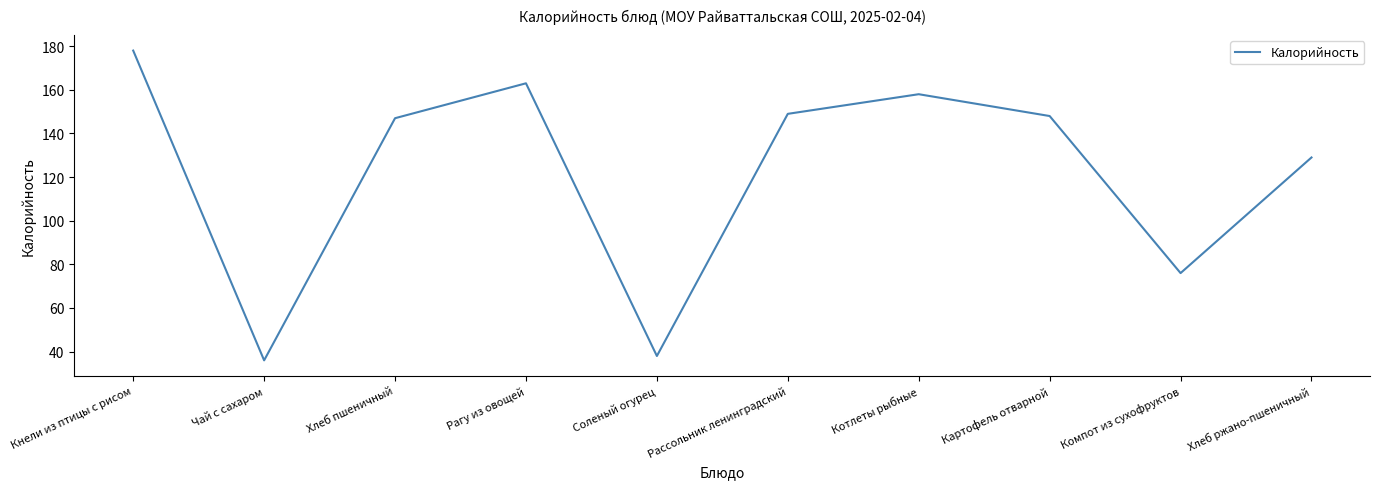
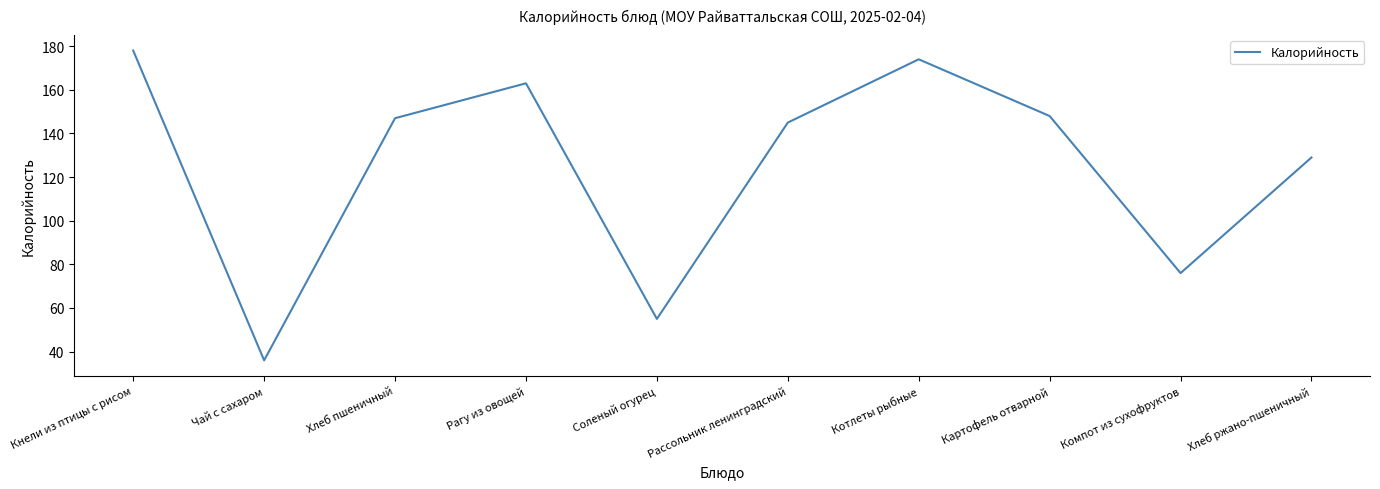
  {
    "Кнели из птицы с рисом": 178,
    "Чай с сахаром": 36,
    "Хлеб пшеничный": 147,
    "Рагу из овощей": 163,
-   "Соленый огурец": 38,
-   "Рассольник ленинградский": 149,
-   "Котлеты рыбные": 158,
+   "Соленый огурец": 55,
+   "Рассольник ленинградский": 145,
+   "Котлеты рыбные": 174,
    "Картофель отварной": 148,
    "Компот из сухофруктов": 76,
    "Хлеб ржано-пшеничный": 129
  }
